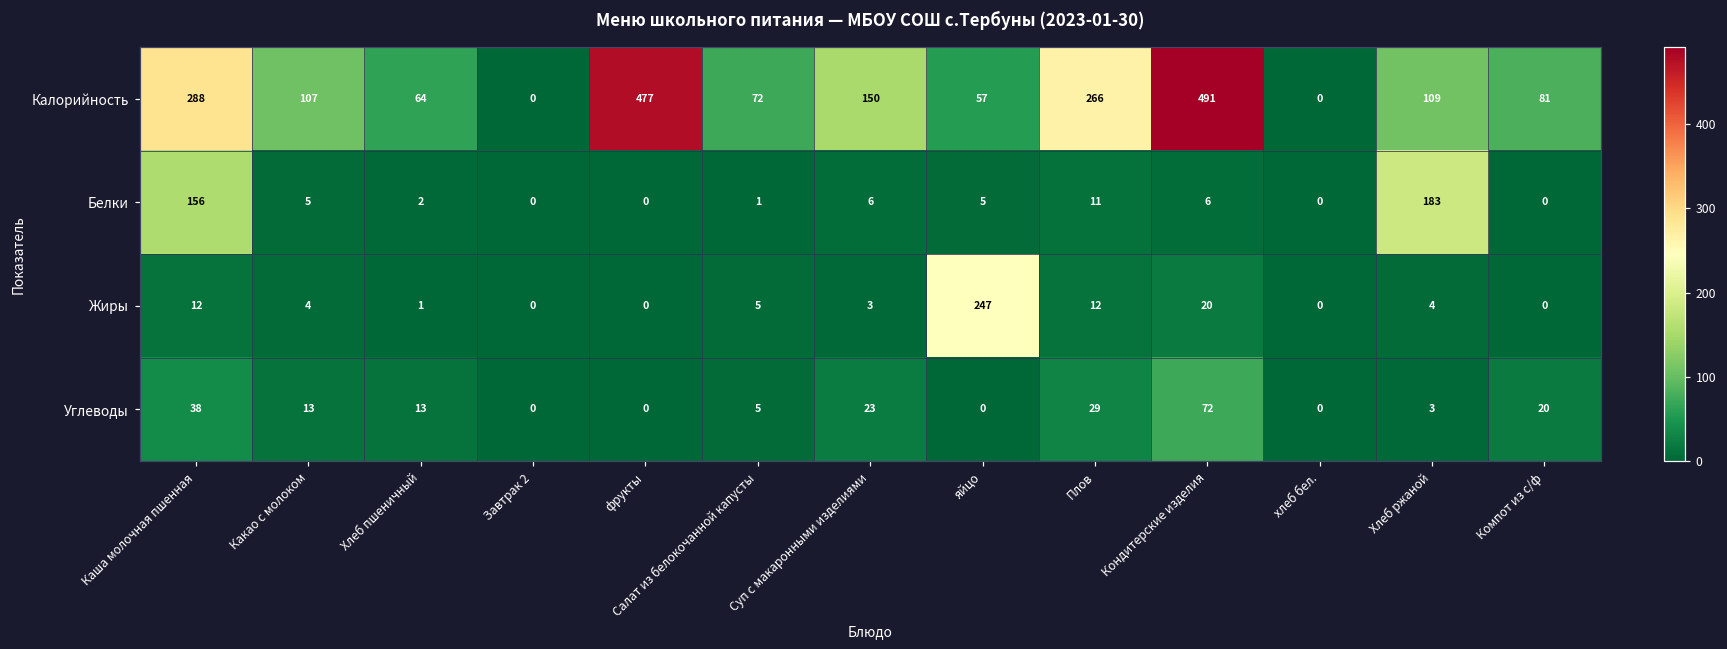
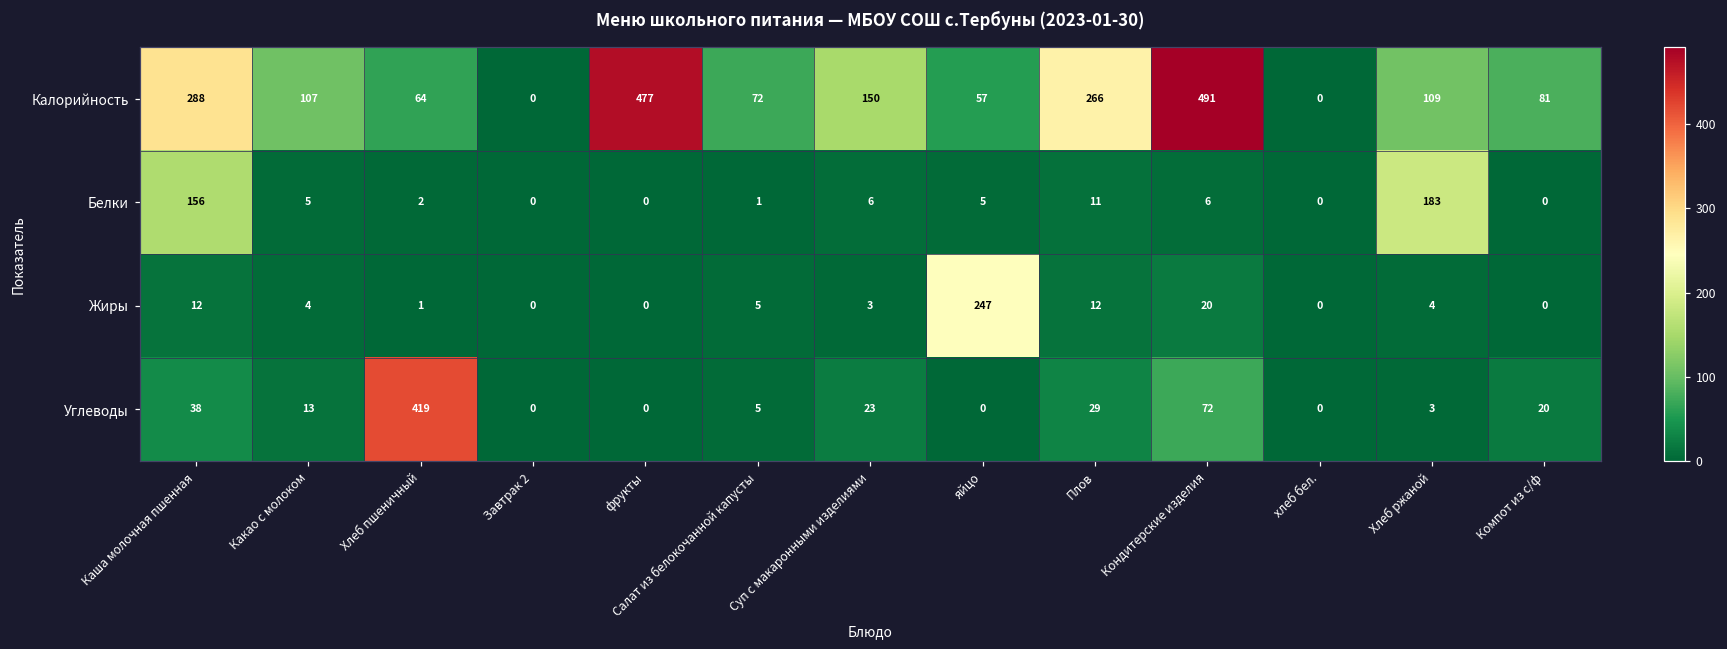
  {
    "Калорийность": {
      "Каша молочная пшенная": 288,
      "Какао с молоком": 107,
      "Хлеб пшеничный": 64,
      "Завтрак 2": 0,
      "фрукты": 477,
      "Салат из белокочанной капусты": 72,
      "Суп с макаронными изделиями": 150,
      "яйцо": 57,
      "Плов": 266,
      "Кондитерские изделия": 491,
      "хлеб бел.": 0,
      "Хлеб ржаной": 109,
      "Компот из с/ф": 81
    },
    "Белки": {
      "Каша молочная пшенная": 156,
      "Какао с молоком": 5,
      "Хлеб пшеничный": 2,
      "Завтрак 2": 0,
      "фрукты": 0,
      "Салат из белокочанной капусты": 1,
      "Суп с макаронными изделиями": 6,
      "яйцо": 5,
      "Плов": 11,
      "Кондитерские изделия": 6,
      "хлеб бел.": 0,
      "Хлеб ржаной": 183,
      "Компот из с/ф": 0
    },
    "Жиры": {
      "Каша молочная пшенная": 12,
      "Какао с молоком": 4,
      "Хлеб пшеничный": 1,
      "Завтрак 2": 0,
      "фрукты": 0,
      "Салат из белокочанной капусты": 5,
      "Суп с макаронными изделиями": 3,
      "яйцо": 247,
      "Плов": 12,
      "Кондитерские изделия": 20,
      "хлеб бел.": 0,
      "Хлеб ржаной": 4,
      "Компот из с/ф": 0
    },
    "Углеводы": {
      "Каша молочная пшенная": 38,
      "Какао с молоком": 13,
-     "Хлеб пшеничный": 13,
+     "Хлеб пшеничный": 419,
      "Завтрак 2": 0,
      "фрукты": 0,
      "Салат из белокочанной капусты": 5,
      "Суп с макаронными изделиями": 23,
      "яйцо": 0,
      "Плов": 29,
      "Кондитерские изделия": 72,
      "хлеб бел.": 0,
      "Хлеб ржаной": 3,
      "Компот из с/ф": 20
    }
  }
